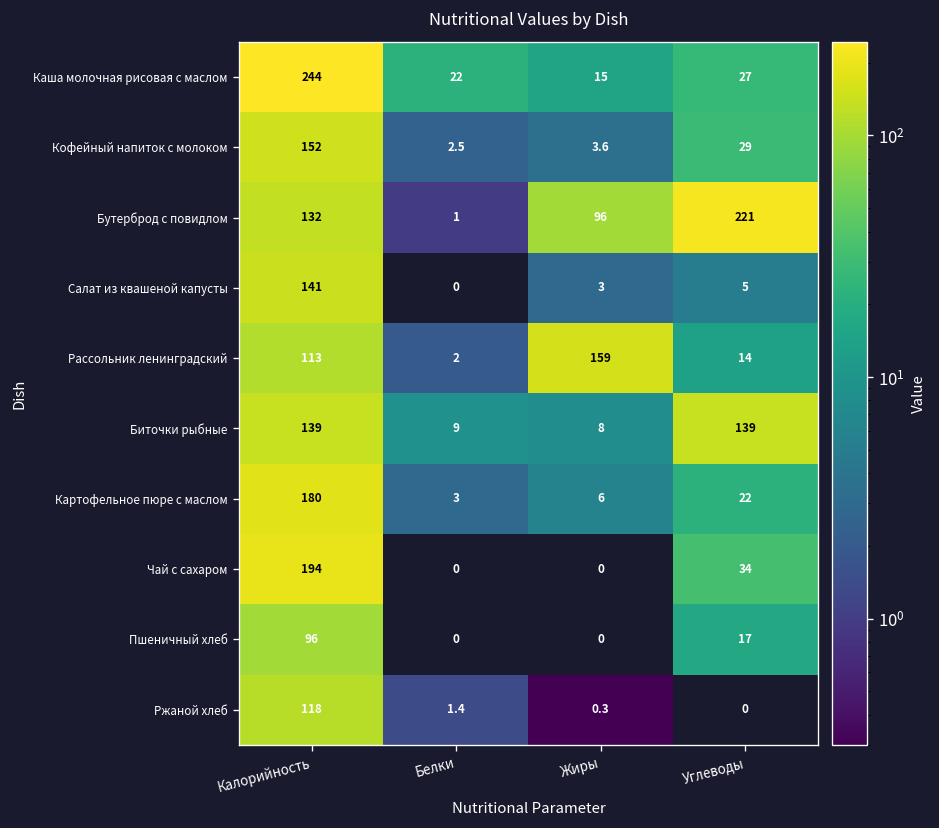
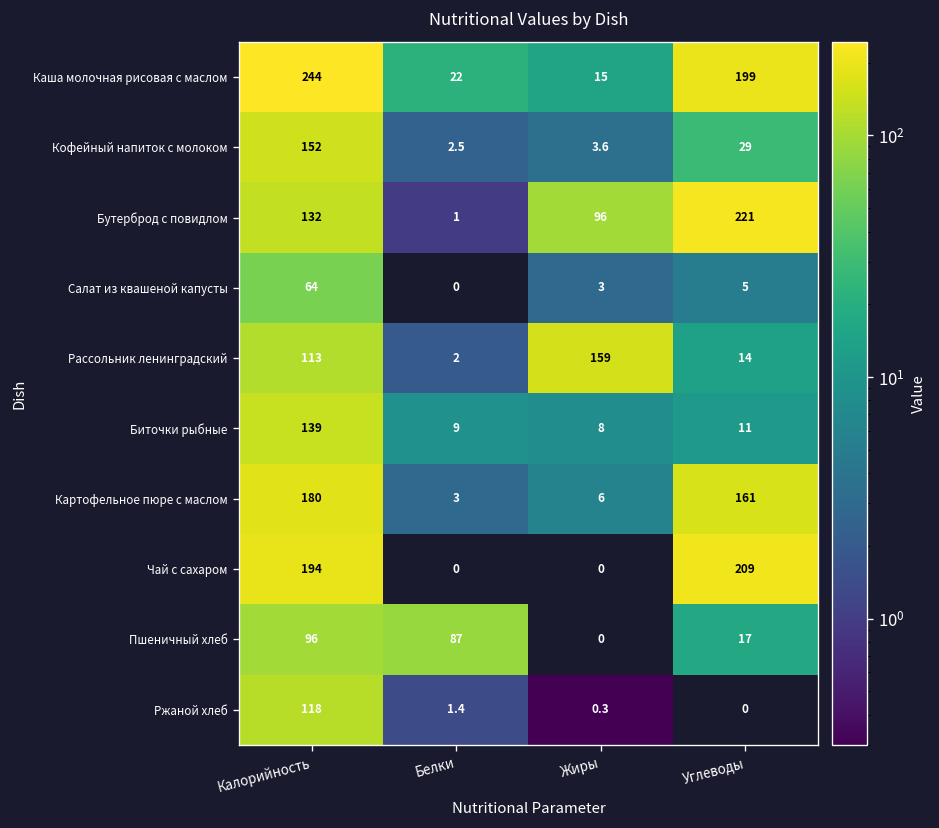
  {
    "Каша молочная рисовая с маслом": {
      "Калорийность": 244,
      "Белки": 22,
      "Жиры": 15,
-     "Углеводы": 27
+     "Углеводы": 199
    },
    "Кофейный напиток с молоком": {
      "Калорийность": 152,
      "Белки": 2.5,
      "Жиры": 3.6,
      "Углеводы": 29
    },
    "Бутерброд с повидлом": {
      "Калорийность": 132,
      "Белки": 1,
      "Жиры": 96,
      "Углеводы": 221
    },
    "Салат из квашеной капусты": {
-     "Калорийность": 141,
+     "Калорийность": 64,
      "Белки": 0,
      "Жиры": 3,
      "Углеводы": 5
    },
    "Рассольник ленинградский": {
      "Калорийность": 113,
      "Белки": 2,
      "Жиры": 159,
      "Углеводы": 14
    },
    "Биточки рыбные": {
      "Калорийность": 139,
      "Белки": 9,
      "Жиры": 8,
-     "Углеводы": 139
+     "Углеводы": 11
    },
    "Картофельное пюре с маслом": {
      "Калорийность": 180,
      "Белки": 3,
      "Жиры": 6,
-     "Углеводы": 22
+     "Углеводы": 161
    },
    "Чай с сахаром": {
      "Калорийность": 194,
      "Белки": 0,
      "Жиры": 0,
-     "Углеводы": 34
+     "Углеводы": 209
    },
    "Пшеничный хлеб": {
      "Калорийность": 96,
-     "Белки": 0,
+     "Белки": 87,
      "Жиры": 0,
      "Углеводы": 17
    },
    "Ржаной хлеб": {
      "Калорийность": 118,
      "Белки": 1.4,
      "Жиры": 0.3,
      "Углеводы": 0
    }
  }
